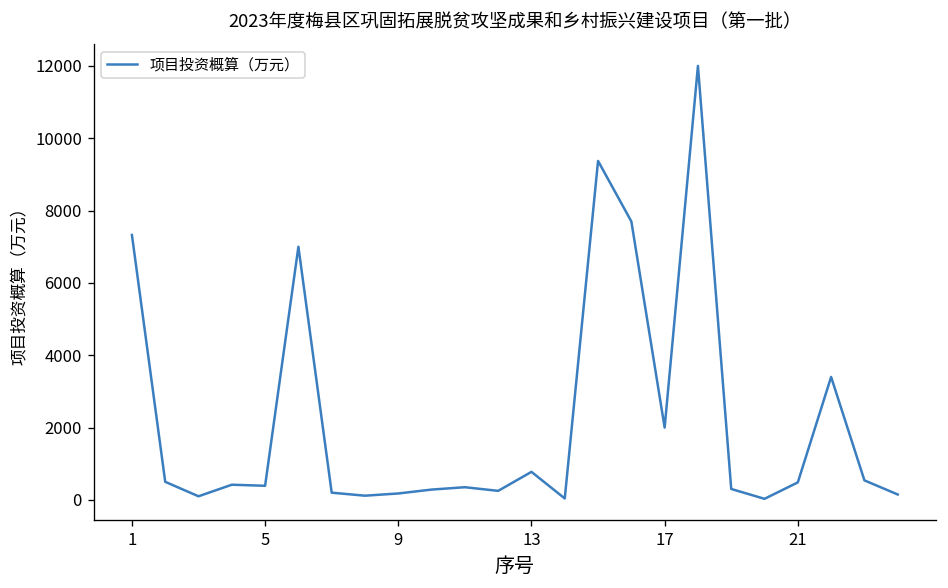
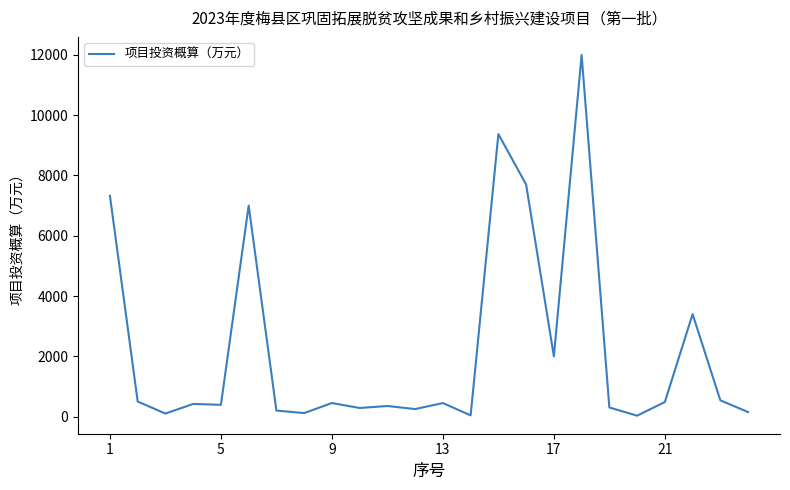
  {
    "1": 7300,
    "5": 400,
-   "9": 200,
-   "13": 800,
+   "9": 500,
+   "13": 400,
    "17": 2000,
    "21": 500
  }
